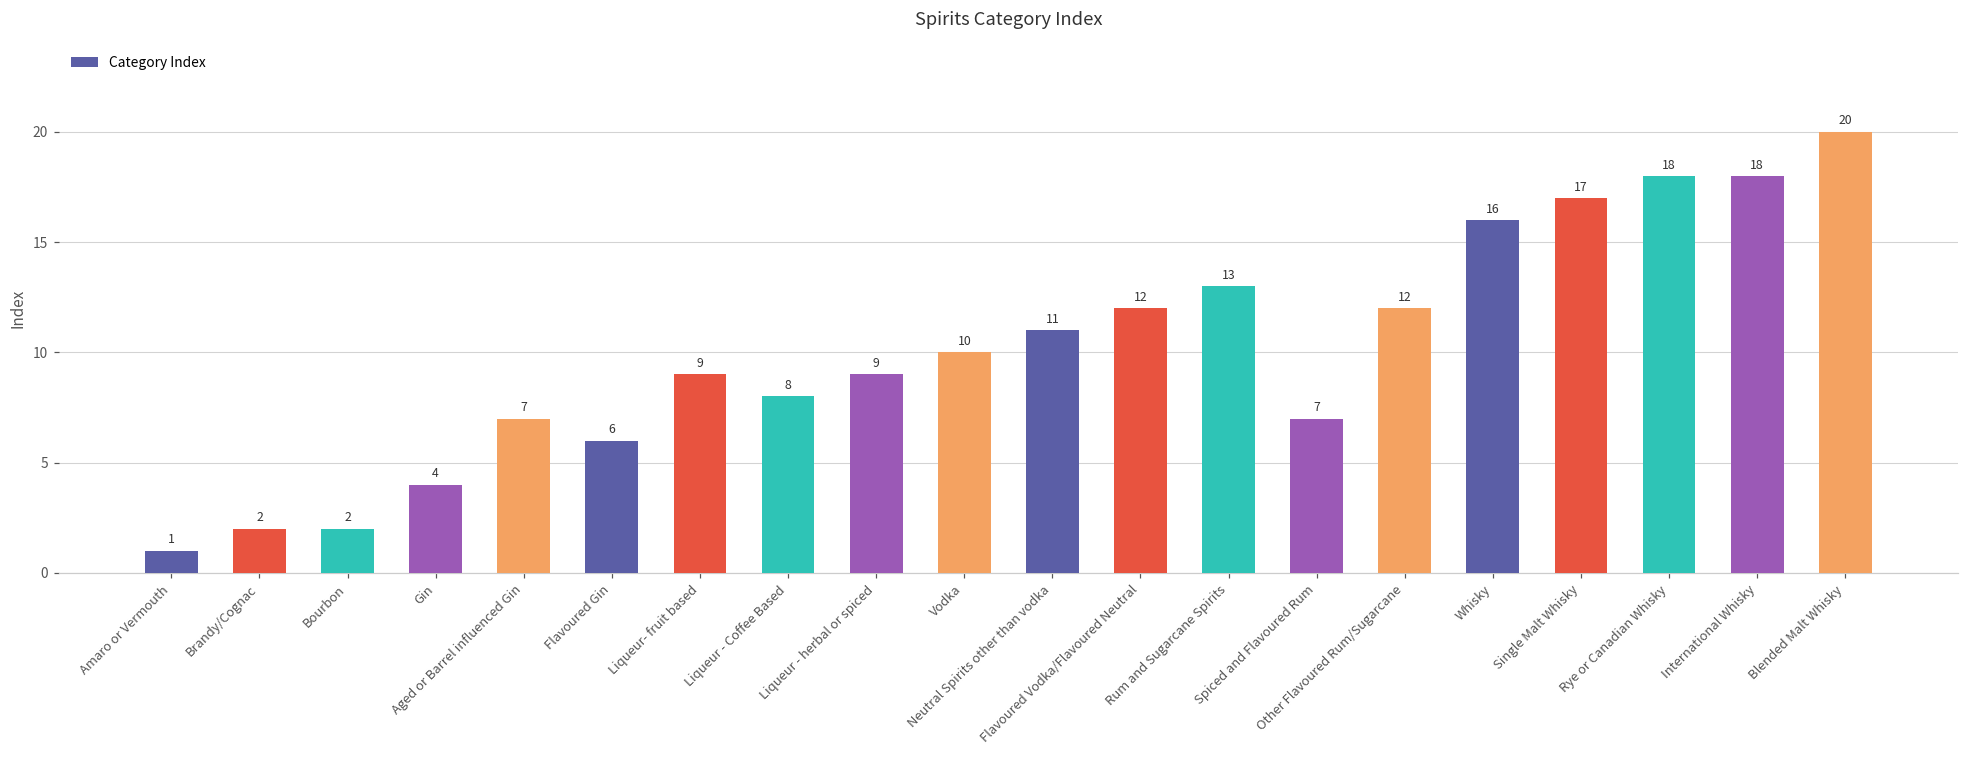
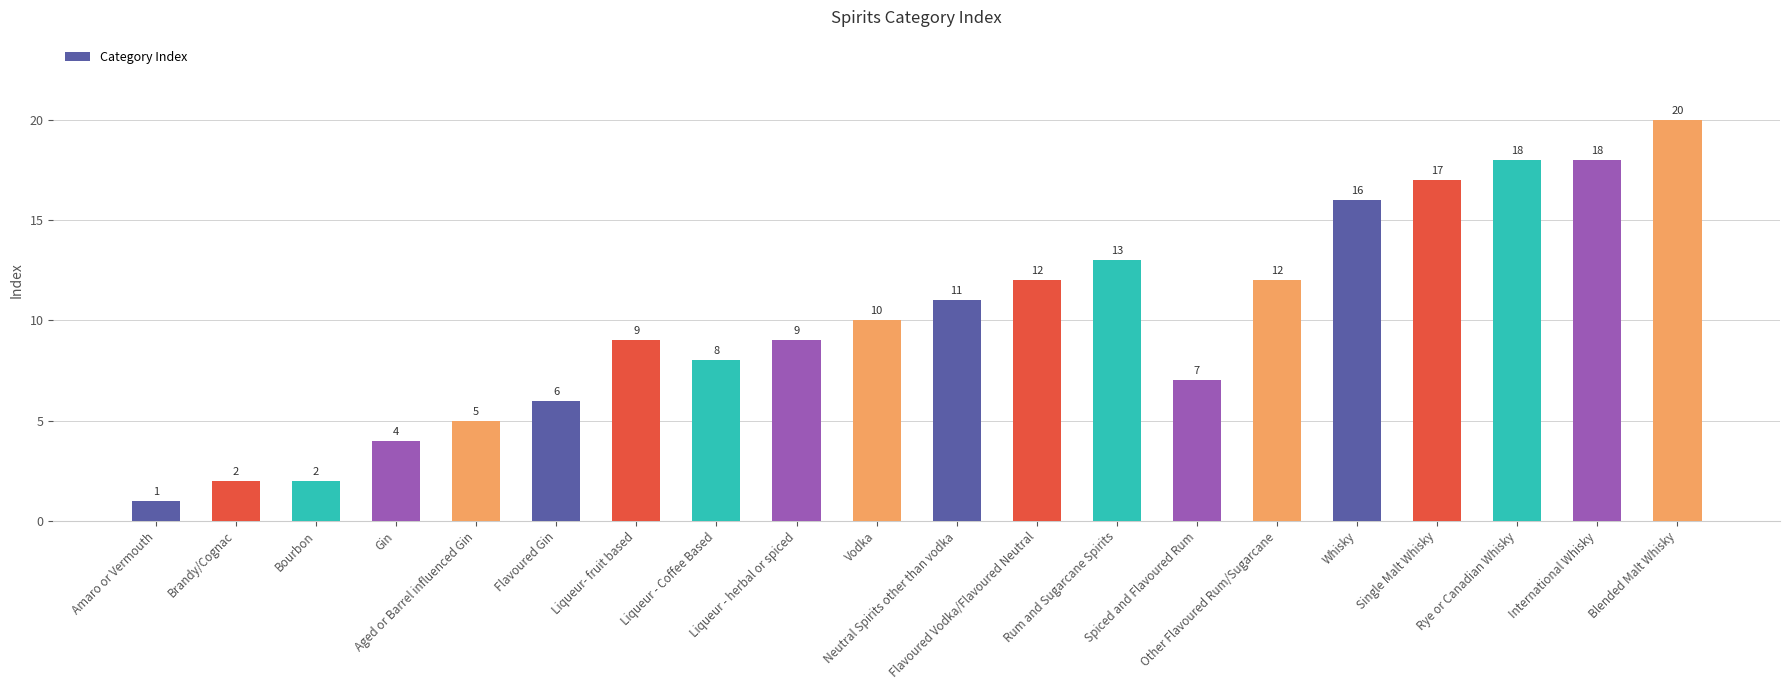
  {
    "Amaro or Vermouth": 1,
    "Brandy/Cognac": 2,
    "Bourbon": 2,
    "Gin": 4,
-   "Aged or Barrel influenced Gin": 7,
+   "Aged or Barrel influenced Gin": 5,
    "Flavoured Gin": 6,
    "Liqueur- fruit based": 9,
    "Liqueur - Coffee Based": 8,
    "Liqueur - herbal or spiced": 9,
    "Vodka": 10,
    "Neutral Spirits other than vodka": 11,
    "Flavoured Vodka/Flavoured Neutral": 12,
    "Rum and Sugarcane Spirits": 13,
    "Spiced and Flavoured Rum": 7,
    "Other Flavoured Rum/Sugarcane": 12,
    "Whisky": 16,
    "Single Malt Whisky": 17,
    "Rye or Canadian Whisky": 18,
    "International Whisky": 18,
    "Blended Malt Whisky": 20
  }
